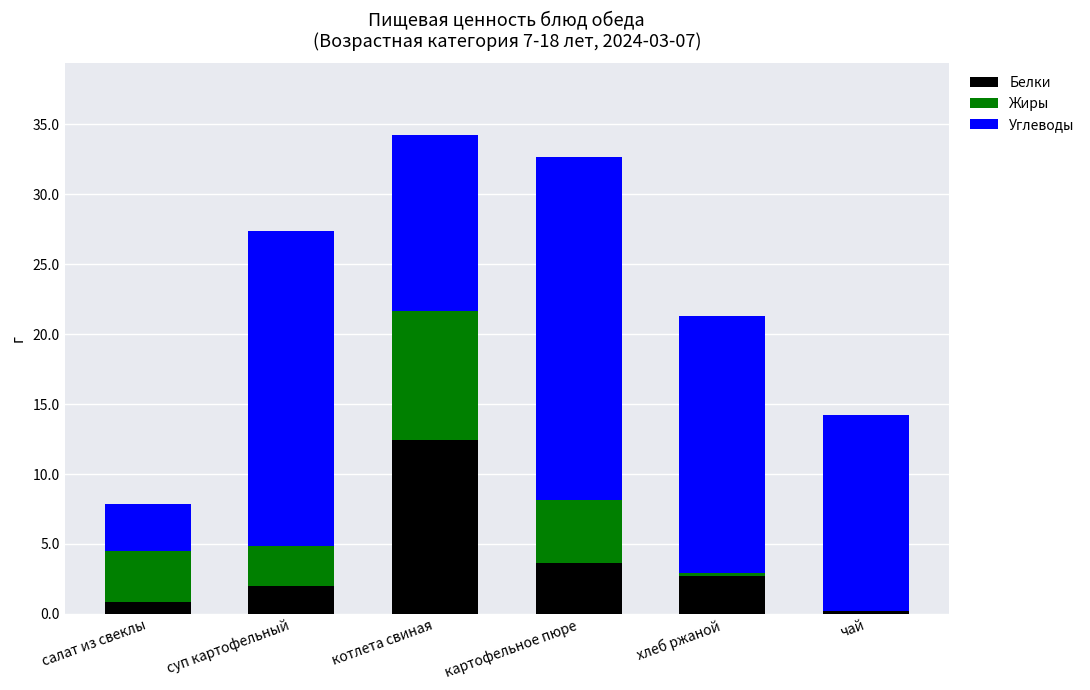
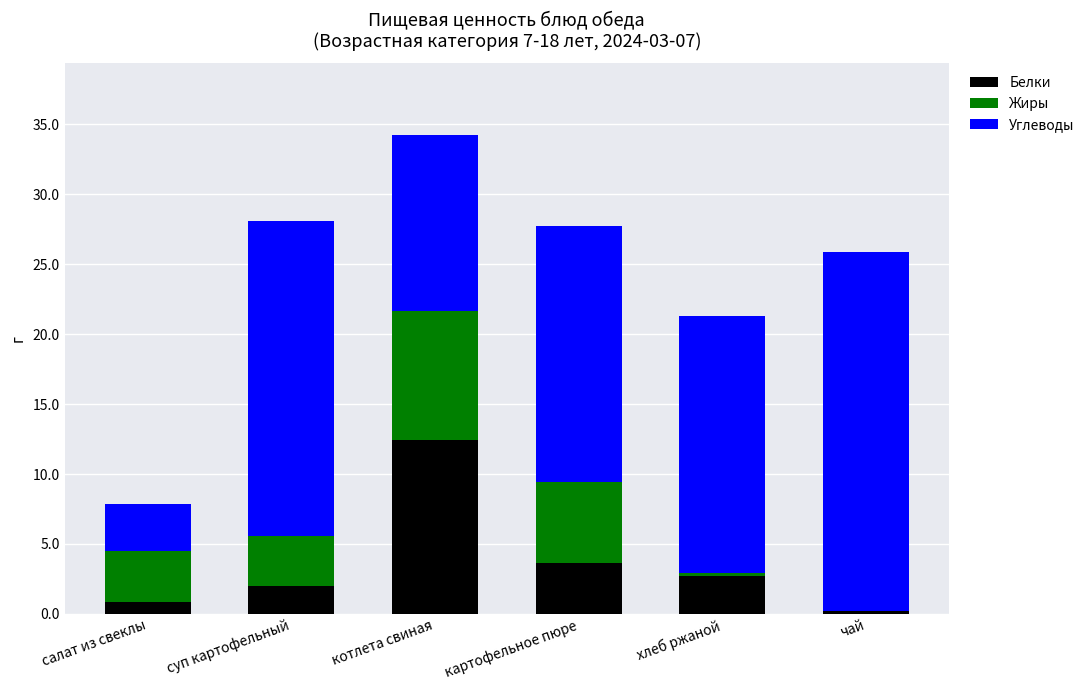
  {
    "Белки": {
      "салат из свеклы": 0.9,
      "суп картофельный": 2.0,
      "котлета свиная": 12.4,
      "картофельное пюре": 3.7,
      "хлеб ржаной": 2.7,
      "чай": 0.2
    },
    "Жиры": {
      "салат из свеклы": 3.7,
-     "суп картофельный": 2.8,
+     "суп картофельный": 3.6,
      "котлета свиная": 9.2,
-     "картофельное пюре": 4.5,
+     "картофельное пюре": 5.8,
      "хлеб ржаной": 0.2,
      "чай": 0.0
    },
    "Углеводы": {
      "салат из свеклы": 3.4,
      "суп картофельный": 22.5,
      "котлета свиная": 12.6,
-     "картофельное пюре": 24.5,
+     "картофельное пюре": 18.3,
      "хлеб ржаной": 18.4,
-     "чай": 14.0
+     "чай": 25.7
    }
  }
